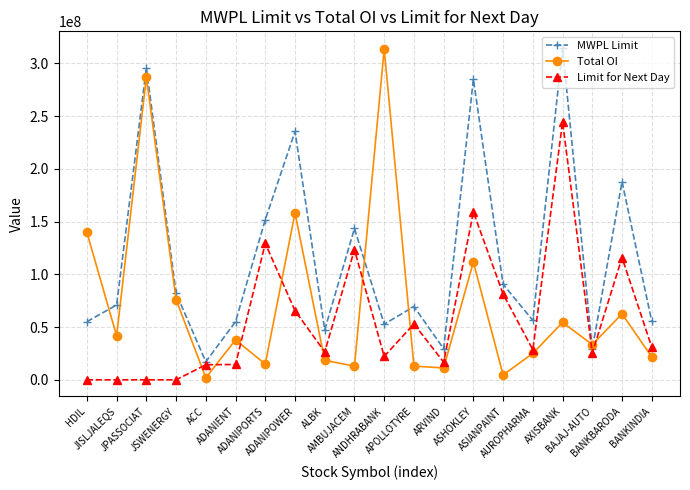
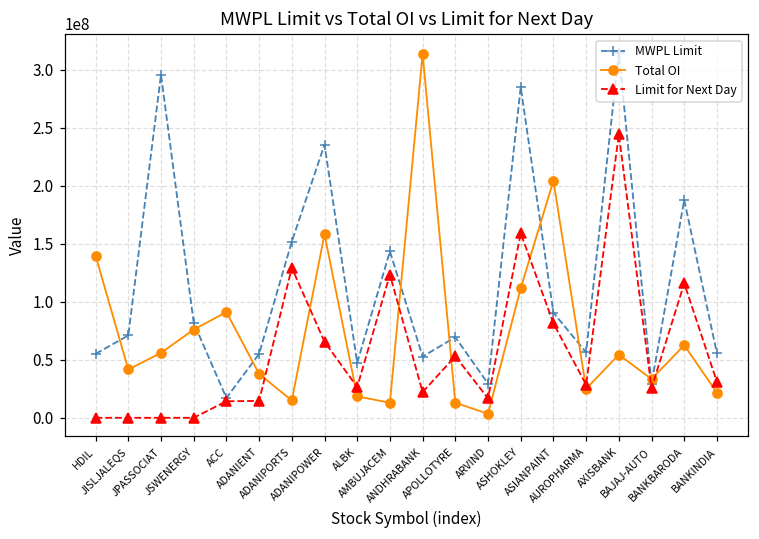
  {
    "MWPL Limit": {
      "HDIL": 55000000,
      "JISLJALEQS": 71000000,
      "JPASSOCIAT": 296000000,
      "JSWENERGY": 82000000,
      "ACC": 17000000,
      "ADANIENT": 55000000,
      "ADANIPORTS": 152000000,
      "ADANIPOWER": 235000000,
      "ALBK": 47000000,
      "AMBUJACEM": 144000000,
      "ANDHRABANK": 53000000,
      "APOLLOTYRE": 69000000,
      "ARVIND": 30000000,
      "ASHOKLEY": 285000000,
      "ASIANPAINT": 91000000,
      "AUROPHARMA": 56000000,
      "BAJAJ-AUTO": 29000000,
      "BANKBARODA": 188000000,
      "BANKINDIA": 55000000
    },
    "Total OI": {
      "HDIL": 140000000,
      "JISLJALEQS": 42000000,
-     "JPASSOCIAT": 287000000,
+     "JPASSOCIAT": 56000000,
      "JSWENERGY": 76000000,
-     "ACC": 2000000,
+     "ACC": 91000000,
      "ADANIENT": 38000000,
      "ADANIPORTS": 15000000,
      "ADANIPOWER": 158000000,
      "ALBK": 19000000,
      "AMBUJACEM": 13000000,
      "ANDHRABANK": 314000000,
      "APOLLOTYRE": 13000000,
-     "ARVIND": 11000000,
+     "ARVIND": 3000000,
      "ASHOKLEY": 112000000,
-     "ASIANPAINT": 5000000,
+     "ASIANPAINT": 204000000,
      "AUROPHARMA": 25000000,
      "AXISBANK": 54000000,
      "BAJAJ-AUTO": 33000000,
      "BANKBARODA": 63000000,
      "BANKINDIA": 22000000
    },
    "Limit for Next Day": {
      "HDIL": 0,
      "JISLJALEQS": 0,
      "JPASSOCIAT": 0,
      "JSWENERGY": 0,
      "ACC": 14000000,
      "ADANIENT": 15000000,
      "ADANIPORTS": 129000000,
      "ADANIPOWER": 66000000,
      "ALBK": 27000000,
      "AMBUJACEM": 123000000,
      "ANDHRABANK": 22000000,
      "APOLLOTYRE": 53000000,
      "ARVIND": 17000000,
      "ASHOKLEY": 159000000,
      "ASIANPAINT": 81000000,
      "AUROPHARMA": 28000000,
      "AXISBANK": 245000000,
      "BAJAJ-AUTO": 26000000,
      "BANKBARODA": 116000000,
      "BANKINDIA": 31000000
    }
  }
